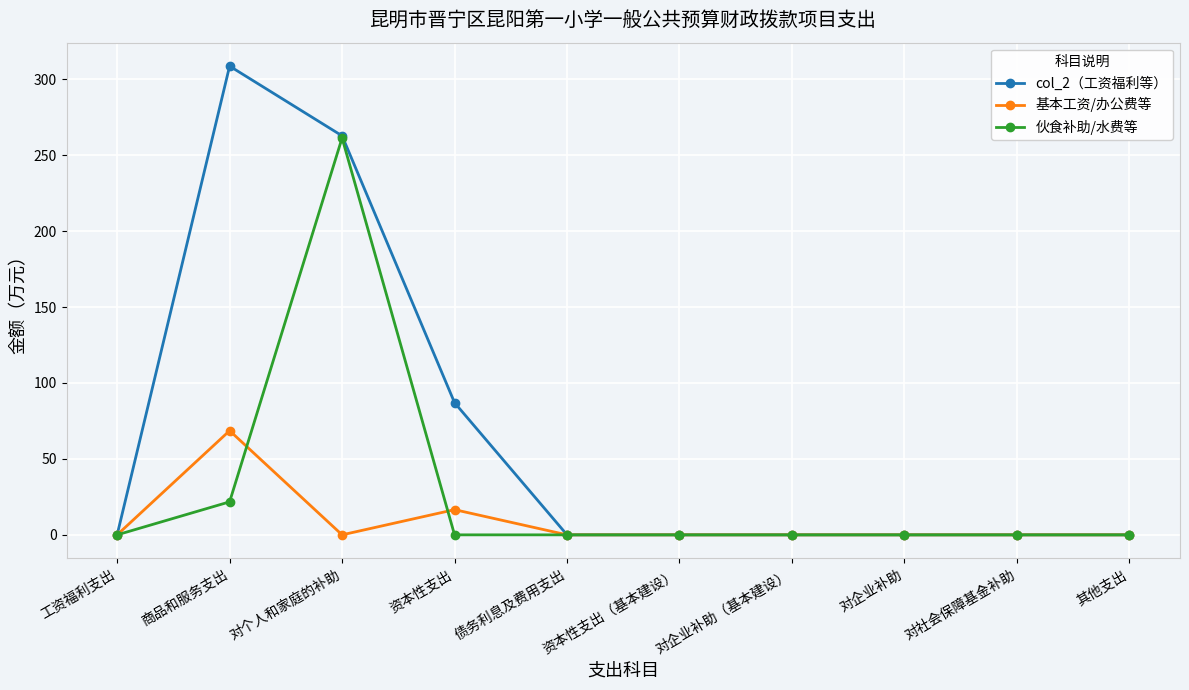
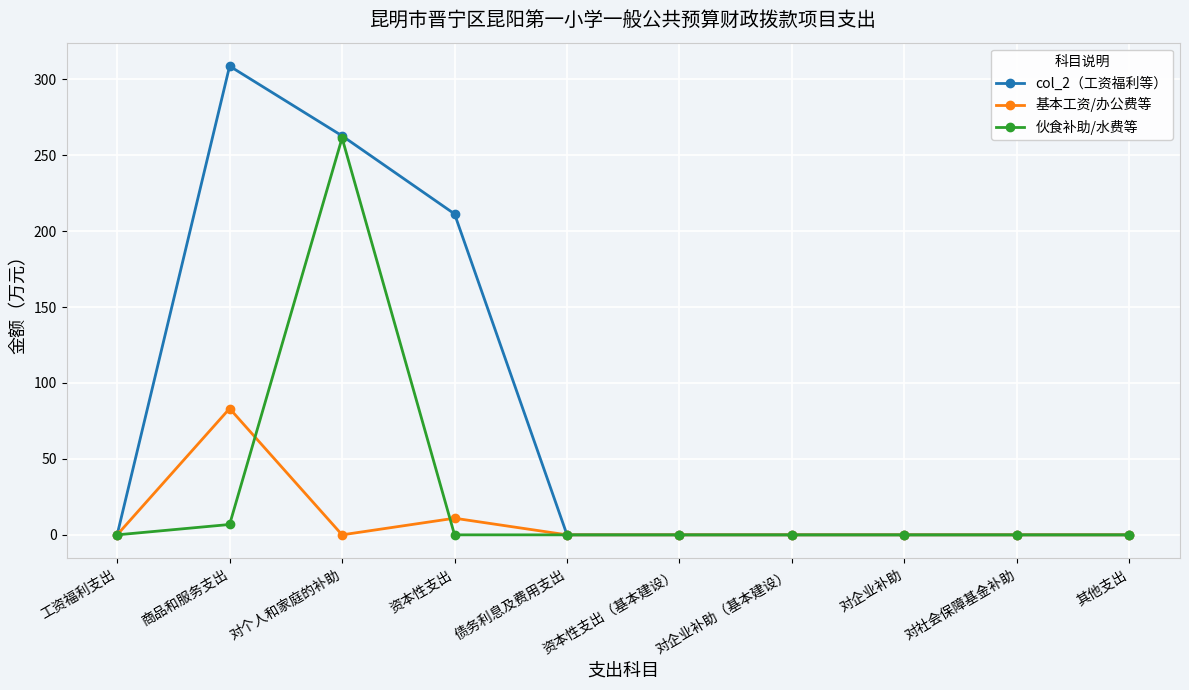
  {
    "col_2（工资福利等）": {
      "商品和服务支出": 309,
-     "资本性支出": 87
+     "资本性支出": 211
    },
    "基本工资/办公费等": {
-     "商品和服务支出": 69,
+     "商品和服务支出": 83,
      "对个人和家庭的补助": 0,
-     "资本性支出": 17
+     "资本性支出": 11
    },
    "伙食补助/水费等": {
-     "商品和服务支出": 22,
+     "商品和服务支出": 7,
      "资本性支出": 0
    }
  }
